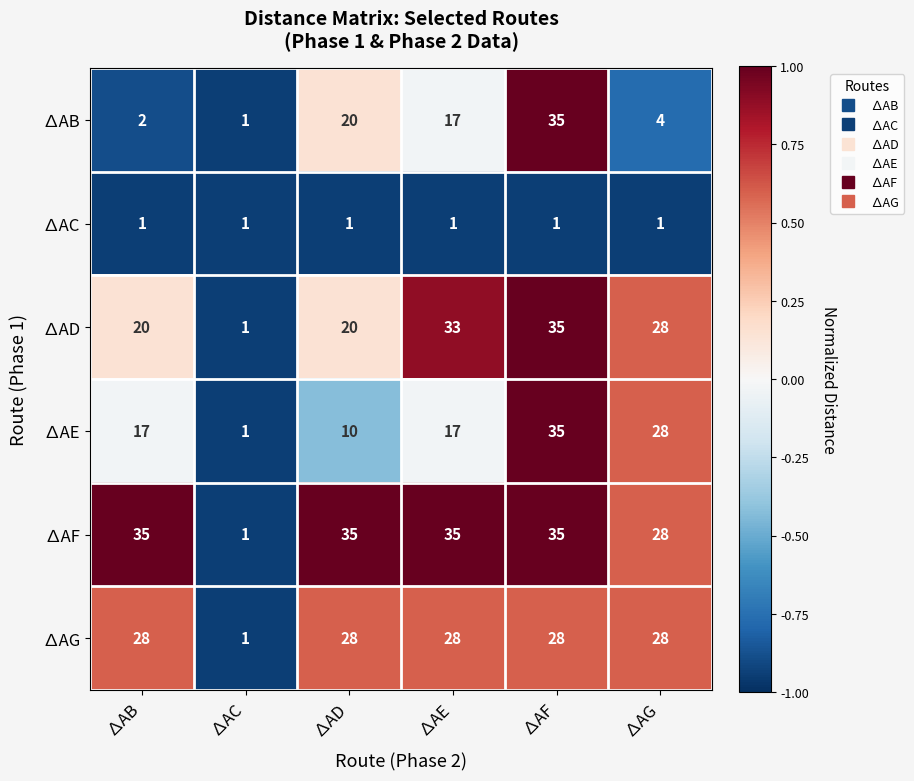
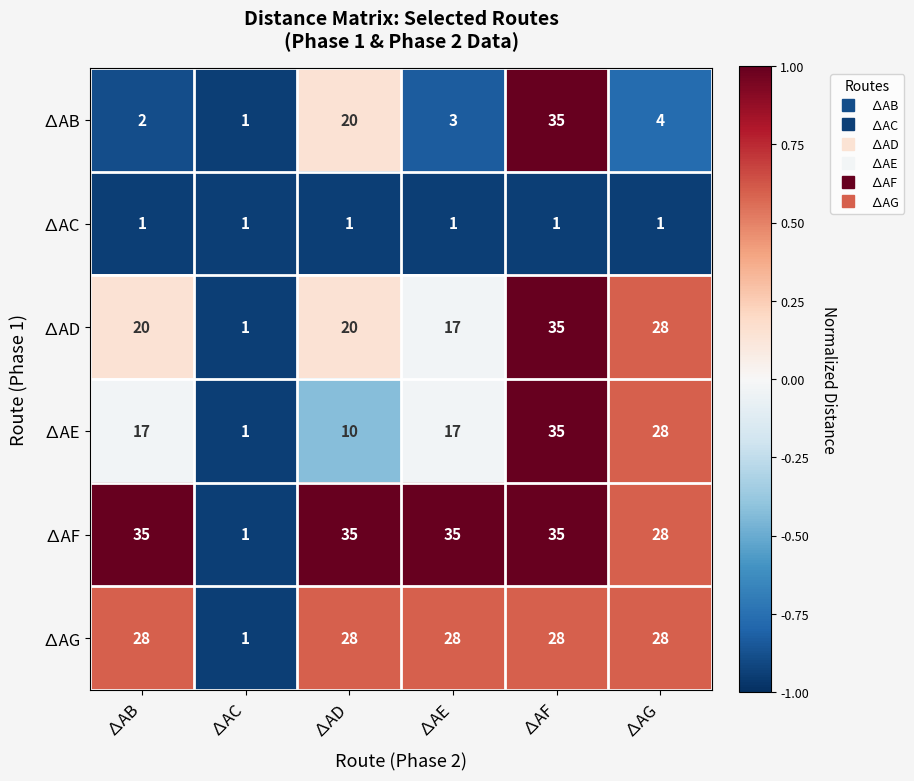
  {
    "∆AB": {
      "∆AB": 2,
      "∆AC": 1,
      "∆AD": 20,
-     "∆AE": 17,
+     "∆AE": 3,
      "∆AF": 35,
      "∆AG": 4
    },
    "∆AC": {
      "∆AB": 1,
      "∆AC": 1,
      "∆AD": 1,
      "∆AE": 1,
      "∆AF": 1,
      "∆AG": 1
    },
    "∆AD": {
      "∆AB": 20,
      "∆AC": 1,
      "∆AD": 20,
-     "∆AE": 33,
+     "∆AE": 17,
      "∆AF": 35,
      "∆AG": 28
    },
    "∆AE": {
      "∆AB": 17,
      "∆AC": 1,
      "∆AD": 10,
      "∆AE": 17,
      "∆AF": 35,
      "∆AG": 28
    },
    "∆AF": {
      "∆AB": 35,
      "∆AC": 1,
      "∆AD": 35,
      "∆AE": 35,
      "∆AF": 35,
      "∆AG": 28
    },
    "∆AG": {
      "∆AB": 28,
      "∆AC": 1,
      "∆AD": 28,
      "∆AE": 28,
      "∆AF": 28,
      "∆AG": 28
    }
  }
